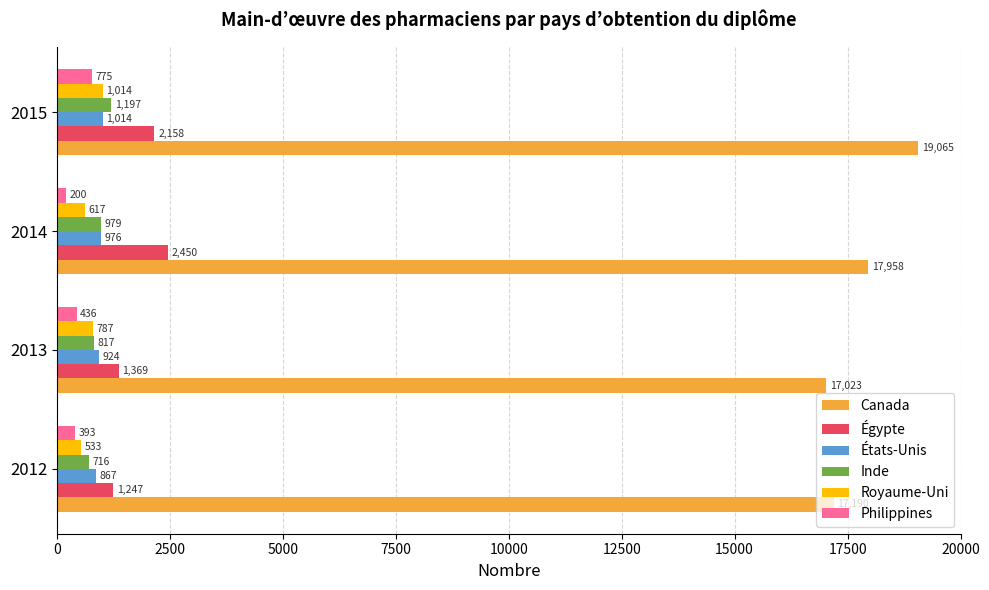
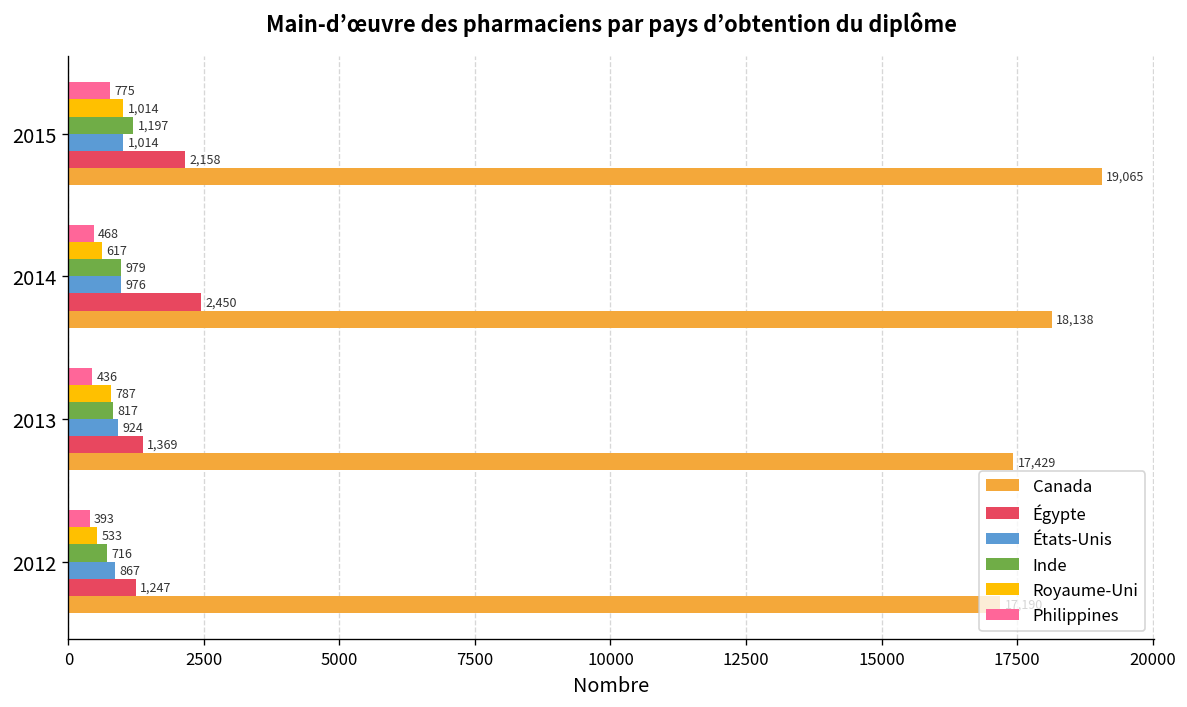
  {
    "Canada": {
      "2015": "19,065",
-     "2014": "17,958",
-     "2013": "17,023"
+     "2014": "18,138",
+     "2013": "17,429"
    },
    "Égypte": {
      "2015": "2,158",
      "2014": "2,450",
      "2013": "1,369",
      "2012": "1,247"
    },
    "États-Unis": {
      "2015": "1,014",
      "2014": "976",
      "2013": "924",
      "2012": "867"
    },
    "Inde": {
      "2015": "1,197",
      "2014": "979",
      "2013": "817",
      "2012": "716"
    },
    "Royaume-Uni": {
      "2015": "1,014",
      "2014": "617",
      "2013": "787",
      "2012": "533"
    },
    "Philippines": {
      "2015": "775",
-     "2014": "200",
+     "2014": "468",
      "2013": "436",
      "2012": "393"
    }
  }
